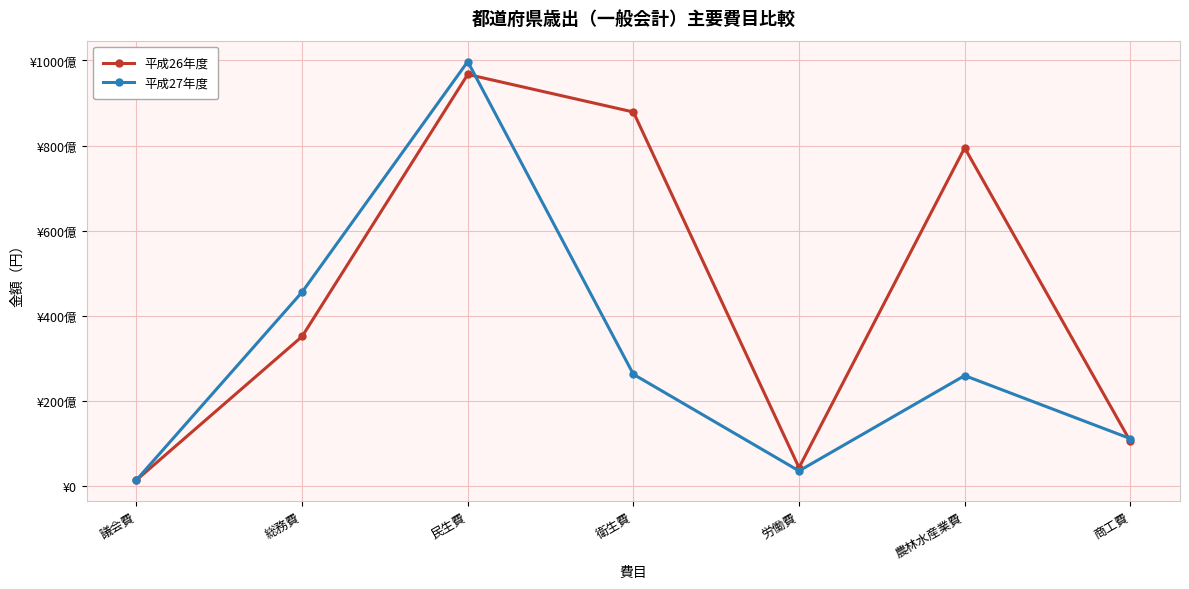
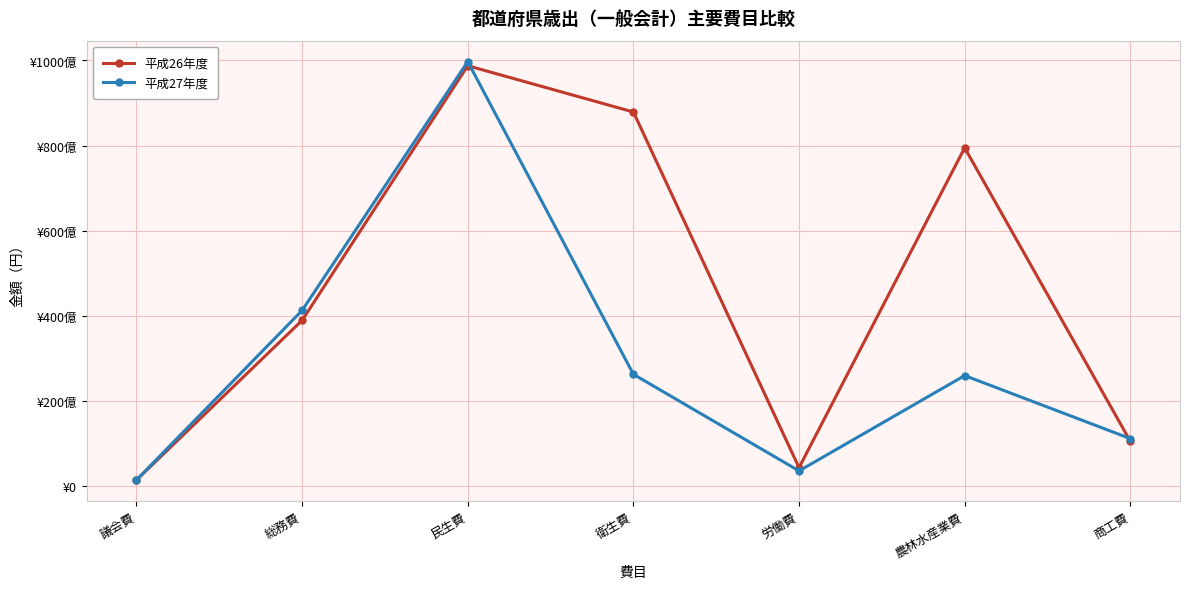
  {
    "平成26年度": {
-     "総務費": "¥350億",
-     "民生費": "¥970億",
+     "総務費": "¥390億",
+     "民生費": "¥990億",
      "衛生費": "¥880億",
      "労働費": "¥40億",
      "農林水産業費": "¥790億",
      "商工費": "¥110億"
    },
    "平成27年度": {
-     "総務費": "¥460億",
+     "総務費": "¥410億",
      "民生費": "¥1000億",
      "衛生費": "¥260億",
      "労働費": "¥40億",
      "農林水産業費": "¥260億",
      "商工費": "¥110億"
    }
  }
